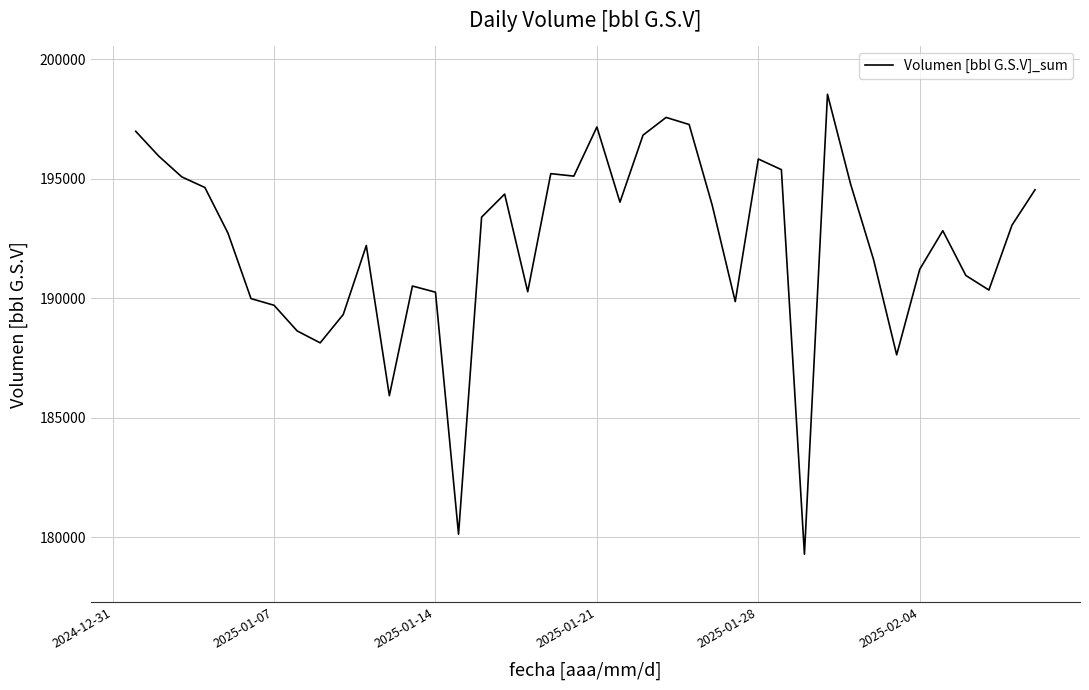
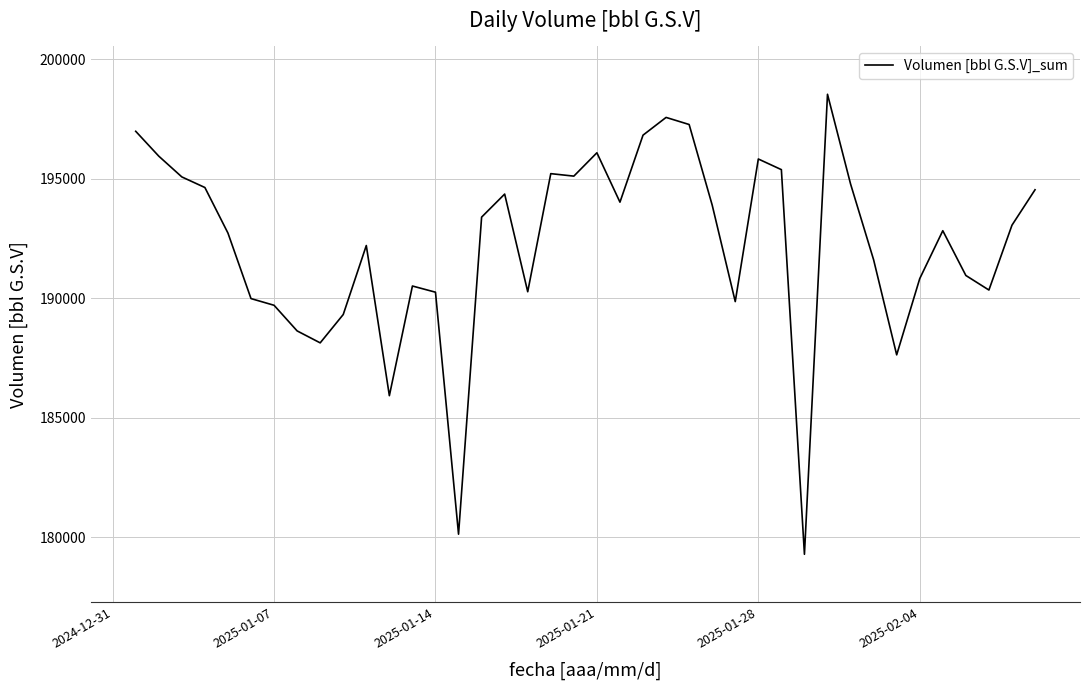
  {
    "2025-01-07": 189700,
    "2025-01-14": 190300,
-   "2025-01-21": 197200,
+   "2025-01-21": 196100,
    "2025-01-28": 195800,
-   "2025-02-04": 191200
+   "2025-02-04": 190800
  }
